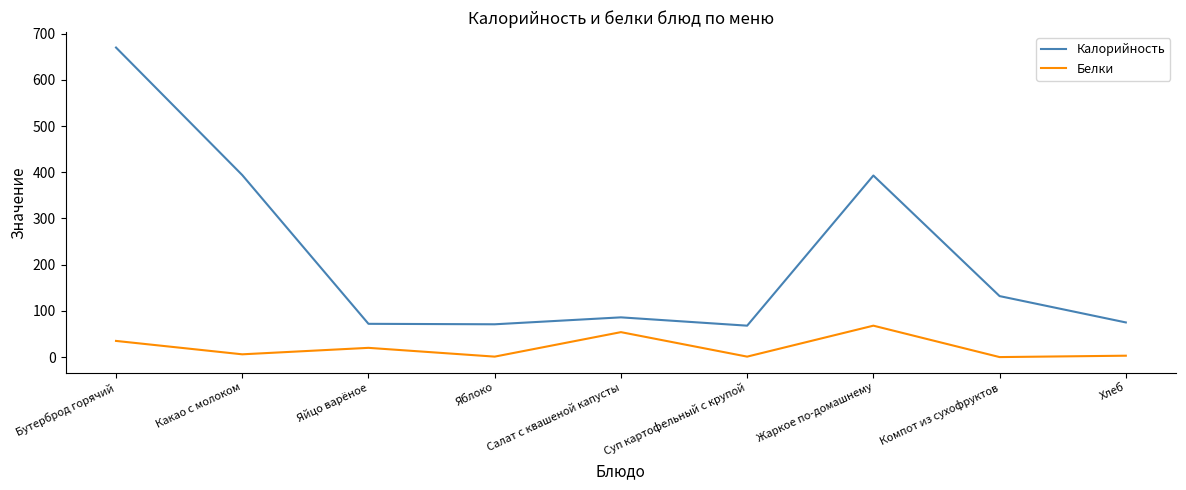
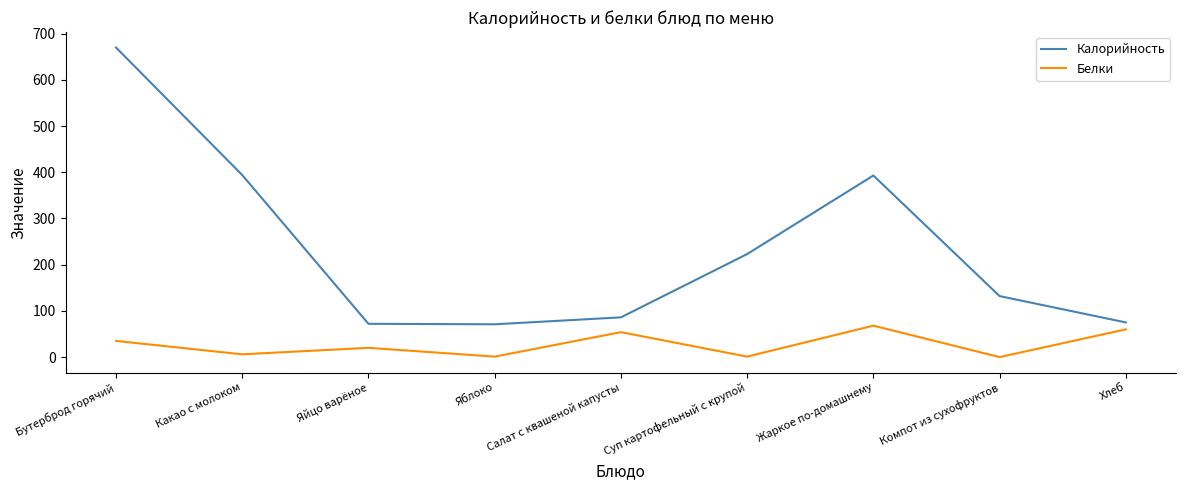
  {
    "Калорийность": {
      "Бутерброд горячий": 670,
      "Какао с молоком": 390,
      "Яйцо варёное": 70,
      "Яблоко": 70,
      "Салат с квашеной капусты": 90,
-     "Суп картофельный с крупой": 70,
+     "Суп картофельный с крупой": 220,
      "Жаркое по-домашнему": 390,
      "Компот из сухофруктов": 130,
      "Хлеб": 80
    },
    "Белки": {
      "Бутерброд горячий": 40,
      "Какао с молоком": 10,
      "Яйцо варёное": 20,
      "Яблоко": 0,
      "Салат с квашеной капусты": 50,
      "Суп картофельный с крупой": 0,
      "Жаркое по-домашнему": 70,
      "Компот из сухофруктов": 0,
-     "Хлеб": 0
+     "Хлеб": 60
    }
  }
